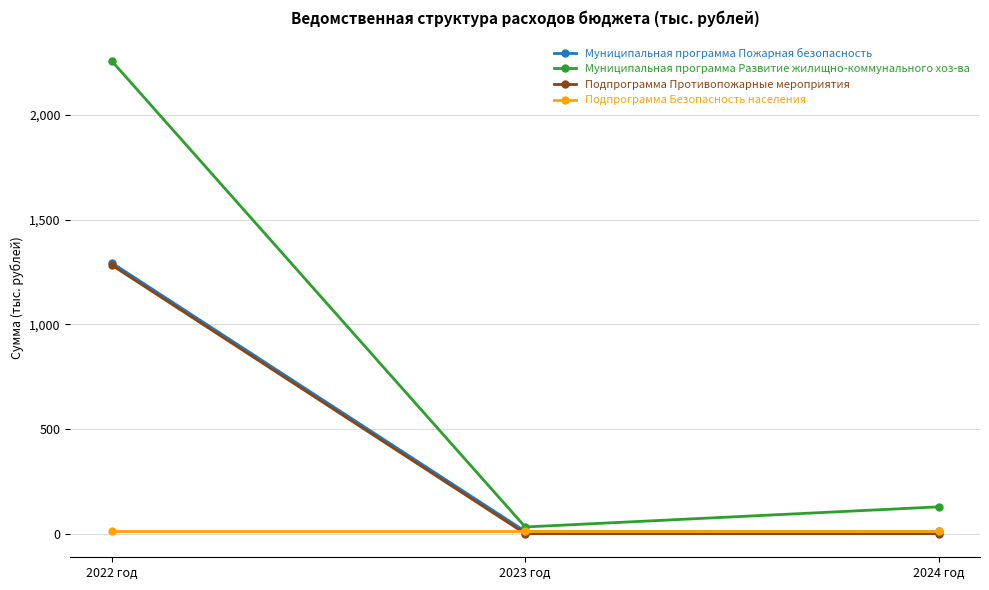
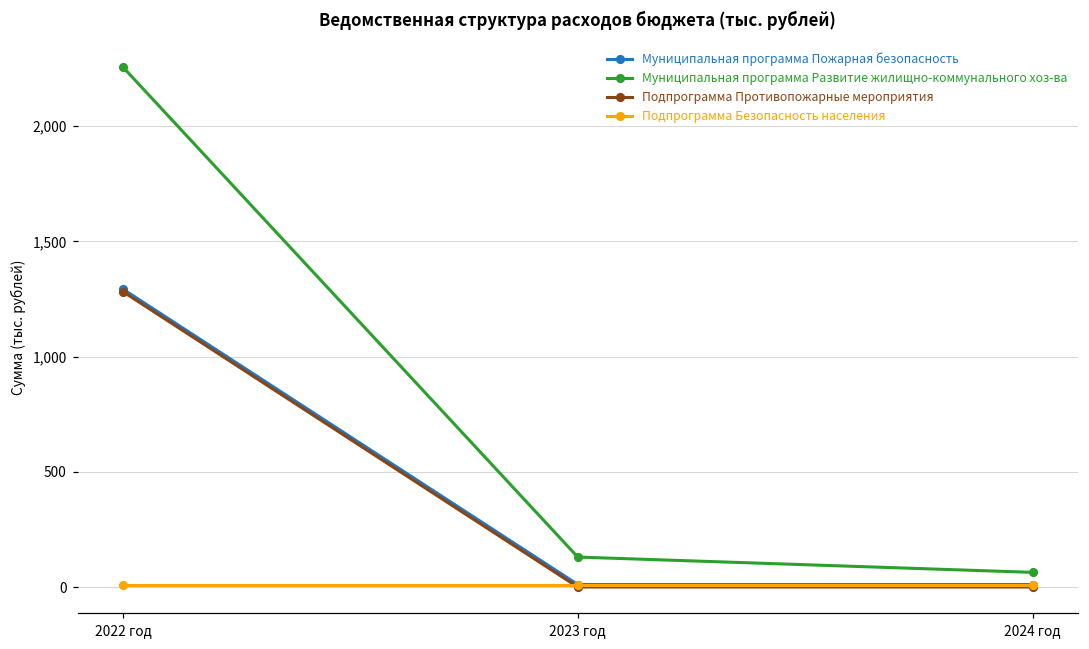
  {
    "Муниципальная программа Развитие жилищно-коммунального хоз-ва": {
      "2022 год": "2,260",
-     "2023 год": "30",
-     "2024 год": "130"
+     "2023 год": "130",
+     "2024 год": "60"
    },
    "Подпрограмма Безопасность населения": {
      "2022 год": "10"
    }
  }
